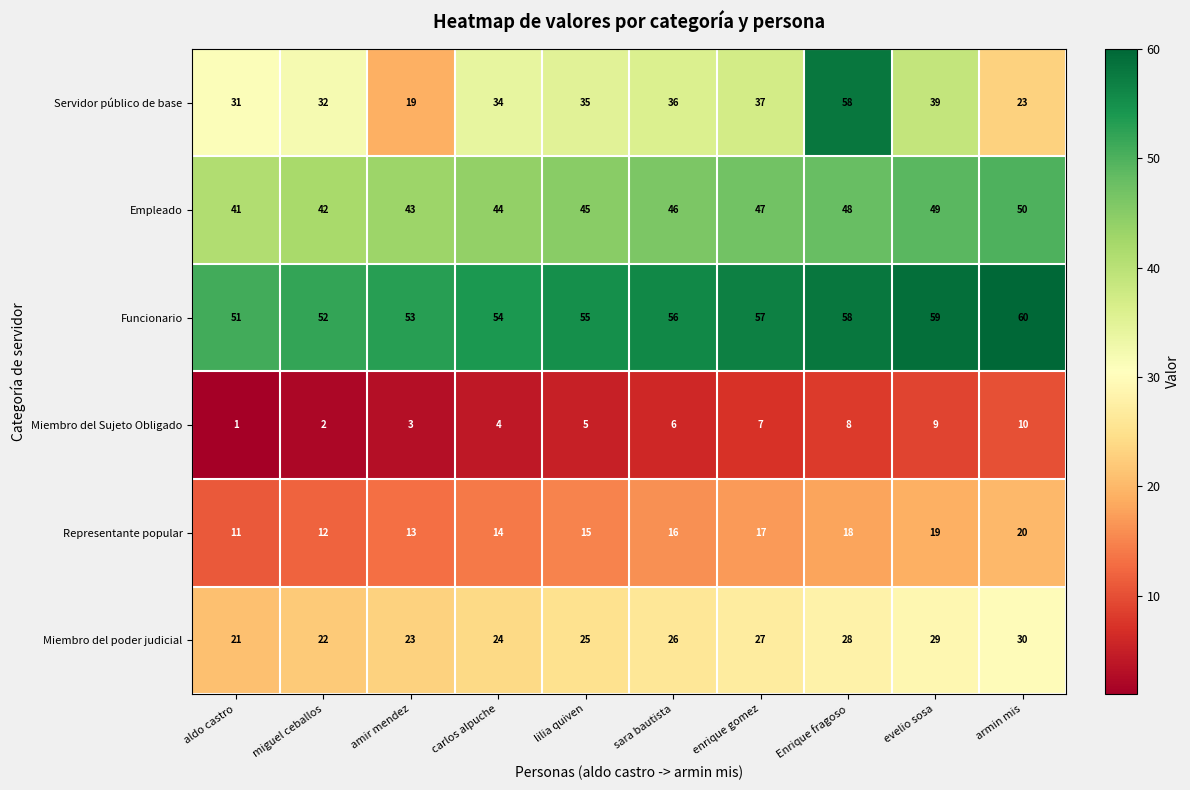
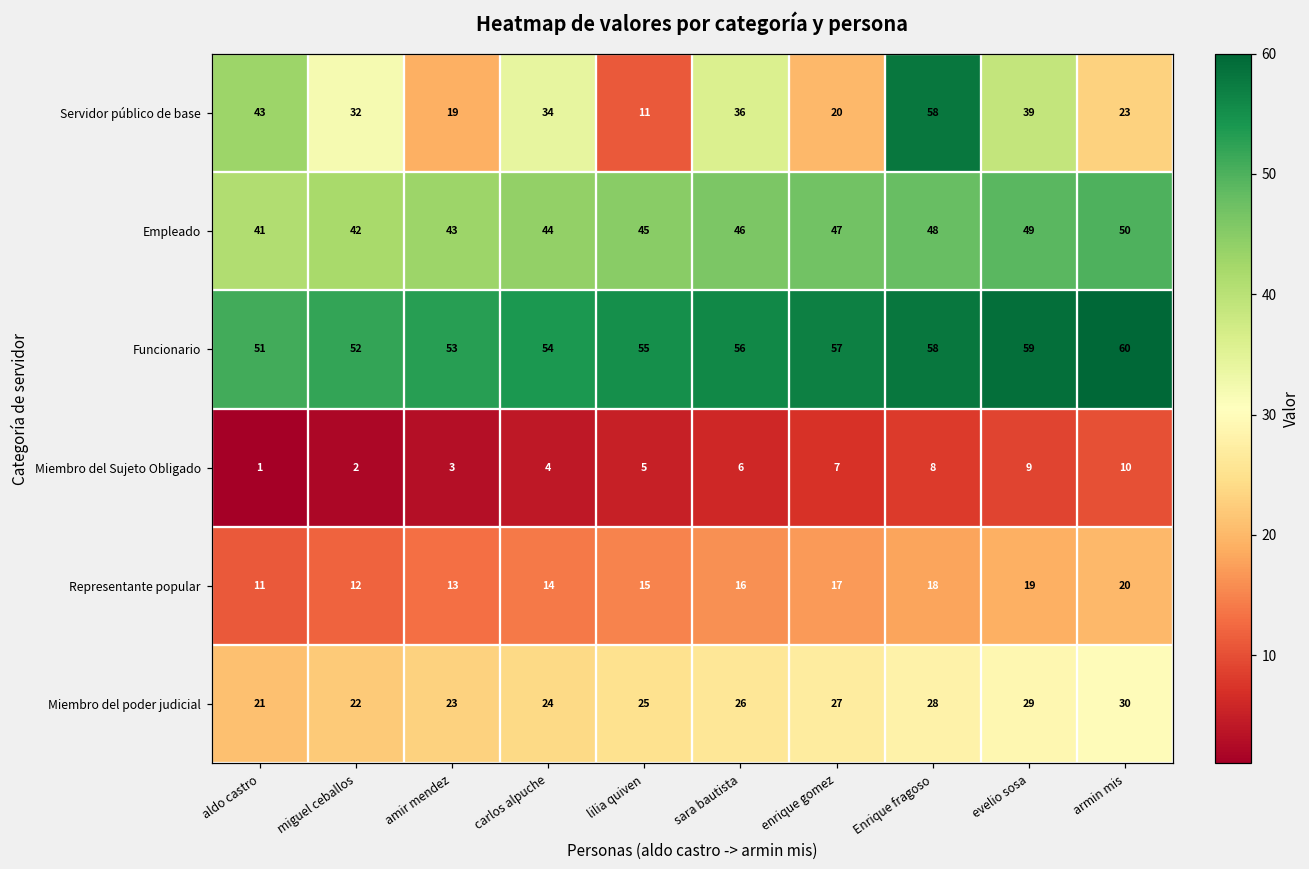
  {
    "Servidor público de base": {
-     "aldo castro": 31,
+     "aldo castro": 43,
      "miguel ceballos": 32,
      "amir mendez": 19,
      "carlos alpuche": 34,
-     "lilia quiven": 35,
+     "lilia quiven": 11,
      "sara bautista": 36,
-     "enrique gomez": 37,
+     "enrique gomez": 20,
      "Enrique fragoso": 58,
      "evelio sosa": 39,
      "armin mis": 23
    },
    "Empleado": {
      "aldo castro": 41,
      "miguel ceballos": 42,
      "amir mendez": 43,
      "carlos alpuche": 44,
      "lilia quiven": 45,
      "sara bautista": 46,
      "enrique gomez": 47,
      "Enrique fragoso": 48,
      "evelio sosa": 49,
      "armin mis": 50
    },
    "Funcionario": {
      "aldo castro": 51,
      "miguel ceballos": 52,
      "amir mendez": 53,
      "carlos alpuche": 54,
      "lilia quiven": 55,
      "sara bautista": 56,
      "enrique gomez": 57,
      "Enrique fragoso": 58,
      "evelio sosa": 59,
      "armin mis": 60
    },
    "Miembro del Sujeto Obligado": {
      "aldo castro": 1,
      "miguel ceballos": 2,
      "amir mendez": 3,
      "carlos alpuche": 4,
      "lilia quiven": 5,
      "sara bautista": 6,
      "enrique gomez": 7,
      "Enrique fragoso": 8,
      "evelio sosa": 9,
      "armin mis": 10
    },
    "Representante popular": {
      "aldo castro": 11,
      "miguel ceballos": 12,
      "amir mendez": 13,
      "carlos alpuche": 14,
      "lilia quiven": 15,
      "sara bautista": 16,
      "enrique gomez": 17,
      "Enrique fragoso": 18,
      "evelio sosa": 19,
      "armin mis": 20
    },
    "Miembro del poder judicial": {
      "aldo castro": 21,
      "miguel ceballos": 22,
      "amir mendez": 23,
      "carlos alpuche": 24,
      "lilia quiven": 25,
      "sara bautista": 26,
      "enrique gomez": 27,
      "Enrique fragoso": 28,
      "evelio sosa": 29,
      "armin mis": 30
    }
  }
